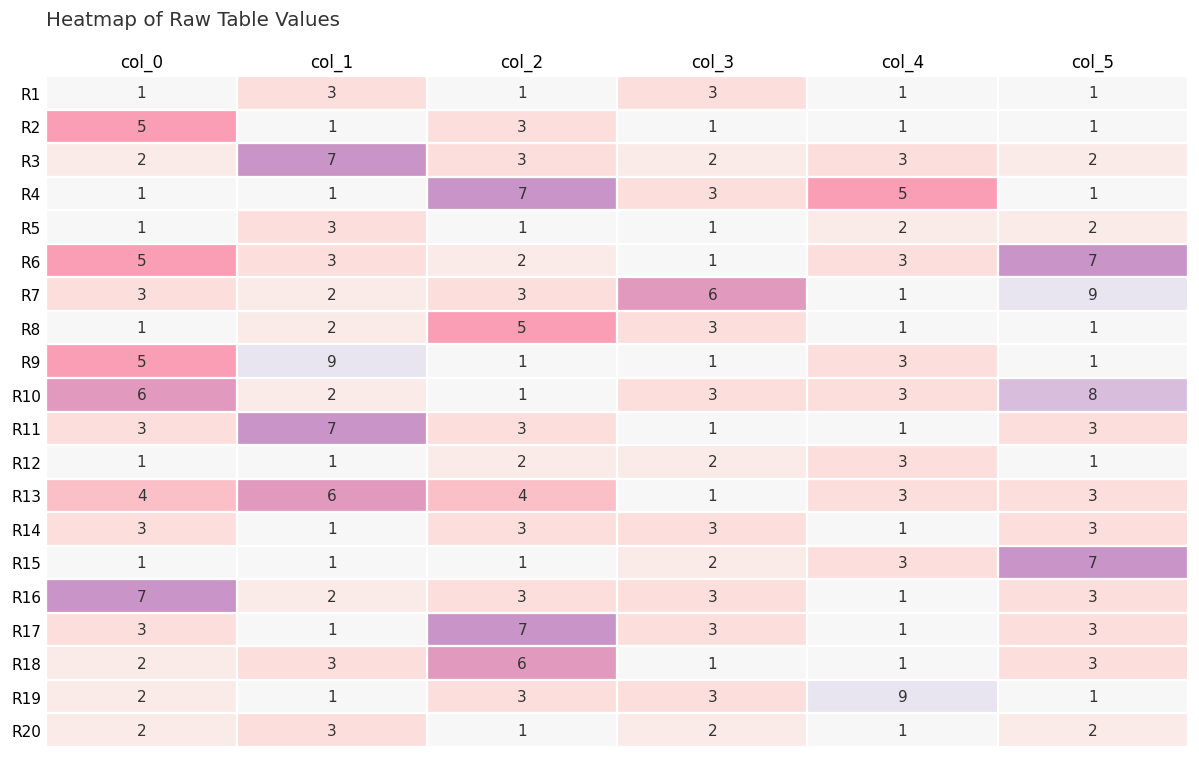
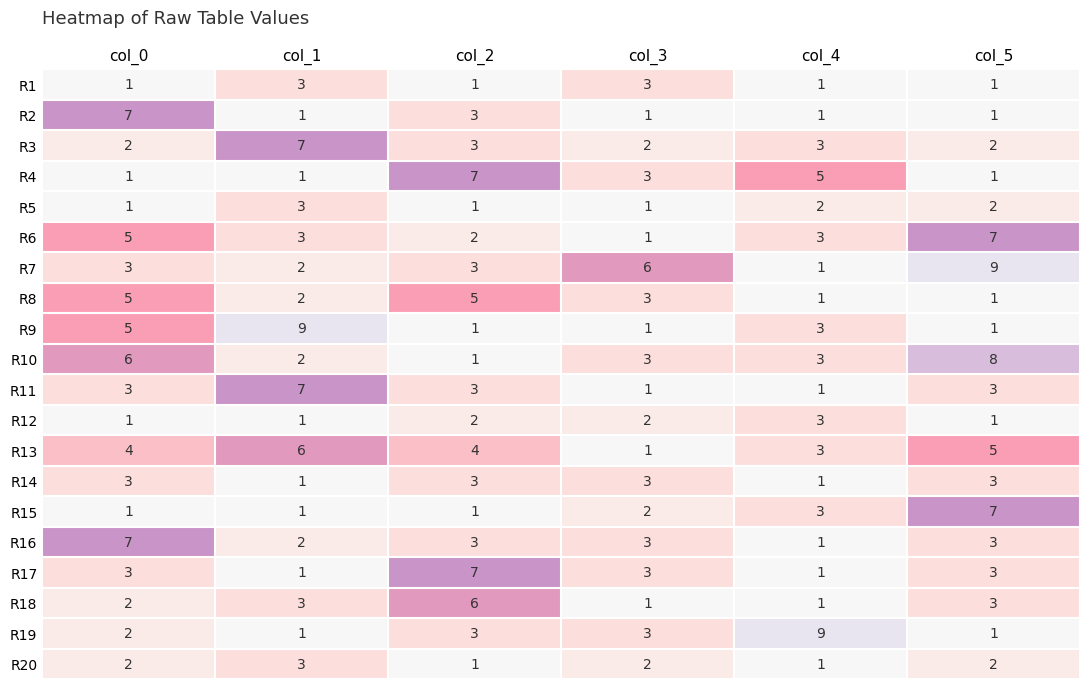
  {
    "R1": {
      "col_0": 1,
      "col_1": 3,
      "col_2": 1,
      "col_3": 3,
      "col_4": 1,
      "col_5": 1
    },
    "R2": {
-     "col_0": 5,
+     "col_0": 7,
      "col_1": 1,
      "col_2": 3,
      "col_3": 1,
      "col_4": 1,
      "col_5": 1
    },
    "R3": {
      "col_0": 2,
      "col_1": 7,
      "col_2": 3,
      "col_3": 2,
      "col_4": 3,
      "col_5": 2
    },
    "R4": {
      "col_0": 1,
      "col_1": 1,
      "col_2": 7,
      "col_3": 3,
      "col_4": 5,
      "col_5": 1
    },
    "R5": {
      "col_0": 1,
      "col_1": 3,
      "col_2": 1,
      "col_3": 1,
      "col_4": 2,
      "col_5": 2
    },
    "R6": {
      "col_0": 5,
      "col_1": 3,
      "col_2": 2,
      "col_3": 1,
      "col_4": 3,
      "col_5": 7
    },
    "R7": {
      "col_0": 3,
      "col_1": 2,
      "col_2": 3,
      "col_3": 6,
      "col_4": 1,
      "col_5": 9
    },
    "R8": {
-     "col_0": 1,
+     "col_0": 5,
      "col_1": 2,
      "col_2": 5,
      "col_3": 3,
      "col_4": 1,
      "col_5": 1
    },
    "R9": {
      "col_0": 5,
      "col_1": 9,
      "col_2": 1,
      "col_3": 1,
      "col_4": 3,
      "col_5": 1
    },
    "R10": {
      "col_0": 6,
      "col_1": 2,
      "col_2": 1,
      "col_3": 3,
      "col_4": 3,
      "col_5": 8
    },
    "R11": {
      "col_0": 3,
      "col_1": 7,
      "col_2": 3,
      "col_3": 1,
      "col_4": 1,
      "col_5": 3
    },
    "R12": {
      "col_0": 1,
      "col_1": 1,
      "col_2": 2,
      "col_3": 2,
      "col_4": 3,
      "col_5": 1
    },
    "R13": {
      "col_0": 4,
      "col_1": 6,
      "col_2": 4,
      "col_3": 1,
      "col_4": 3,
-     "col_5": 3
+     "col_5": 5
    },
    "R14": {
      "col_0": 3,
      "col_1": 1,
      "col_2": 3,
      "col_3": 3,
      "col_4": 1,
      "col_5": 3
    },
    "R15": {
      "col_0": 1,
      "col_1": 1,
      "col_2": 1,
      "col_3": 2,
      "col_4": 3,
      "col_5": 7
    },
    "R16": {
      "col_0": 7,
      "col_1": 2,
      "col_2": 3,
      "col_3": 3,
      "col_4": 1,
      "col_5": 3
    },
    "R17": {
      "col_0": 3,
      "col_1": 1,
      "col_2": 7,
      "col_3": 3,
      "col_4": 1,
      "col_5": 3
    },
    "R18": {
      "col_0": 2,
      "col_1": 3,
      "col_2": 6,
      "col_3": 1,
      "col_4": 1,
      "col_5": 3
    },
    "R19": {
      "col_0": 2,
      "col_1": 1,
      "col_2": 3,
      "col_3": 3,
      "col_4": 9,
      "col_5": 1
    },
    "R20": {
      "col_0": 2,
      "col_1": 3,
      "col_2": 1,
      "col_3": 2,
      "col_4": 1,
      "col_5": 2
    }
  }
